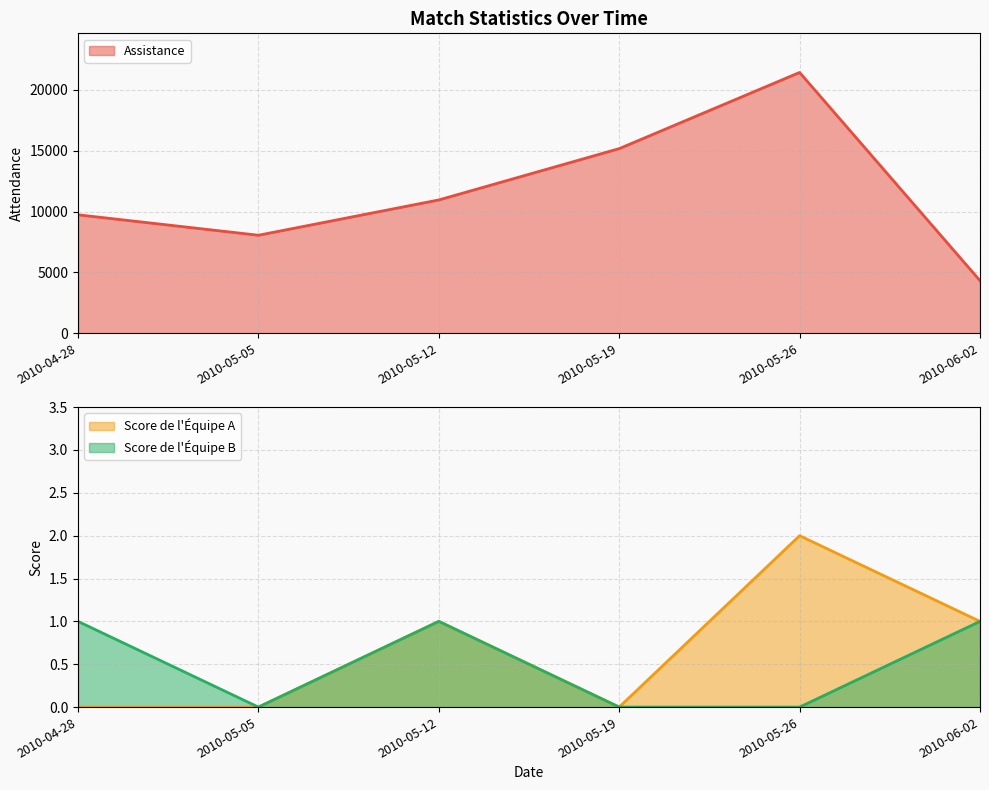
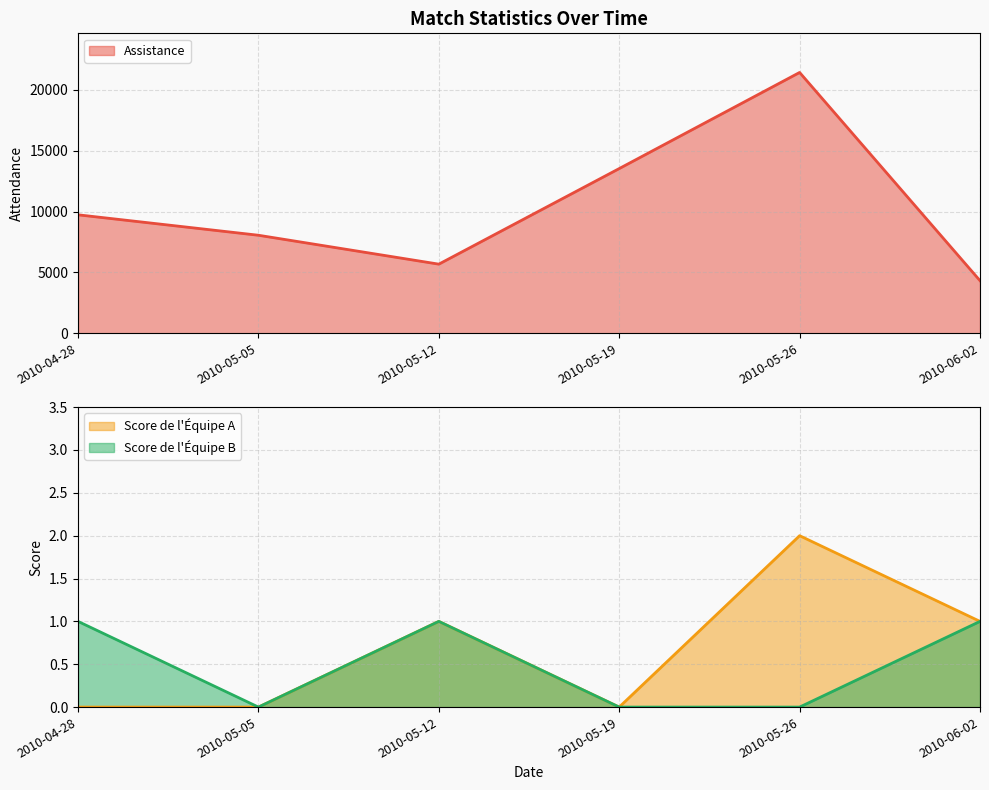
  {
    "Match Statistics Over Time": {
      "2010-04-28": 9700,
      "2010-05-05": 8100,
-     "2010-05-12": 11000,
-     "2010-05-19": 15200,
+     "2010-05-12": 5700,
+     "2010-05-19": 13500,
      "2010-05-26": 21400,
      "2010-06-02": 4300
    }
  }
